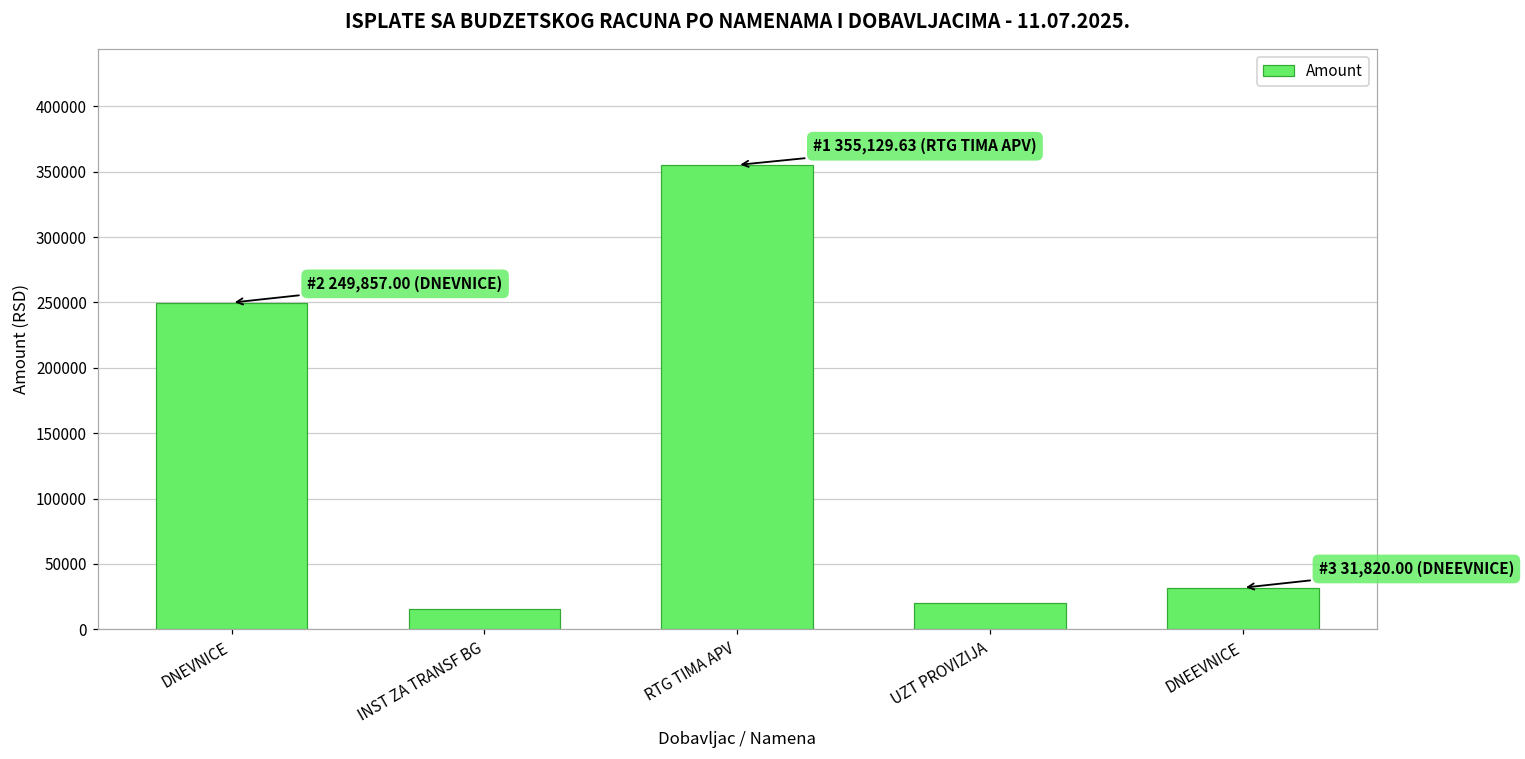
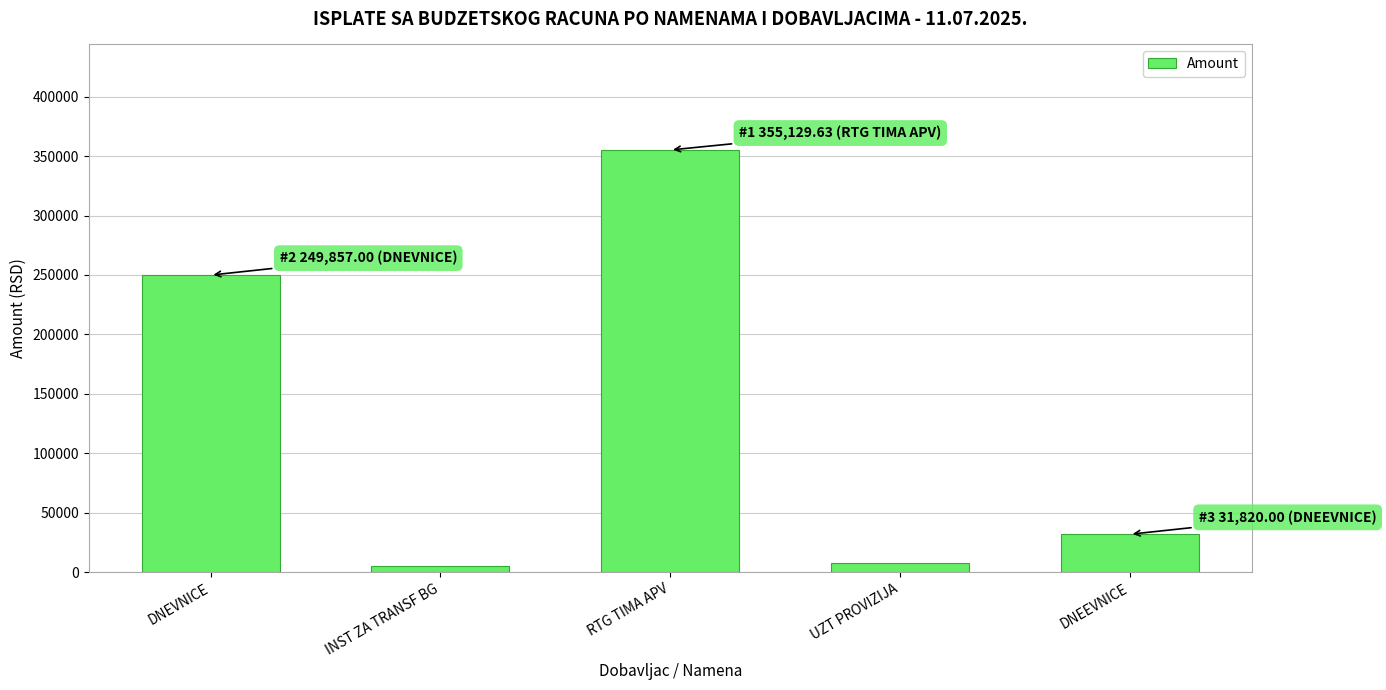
  {
-   "INST ZA TRANSF BG": 16000,
-   "UZT PROVIZIJA": 20000
+   "INST ZA TRANSF BG": 5000,
+   "UZT PROVIZIJA": 8000
  }
